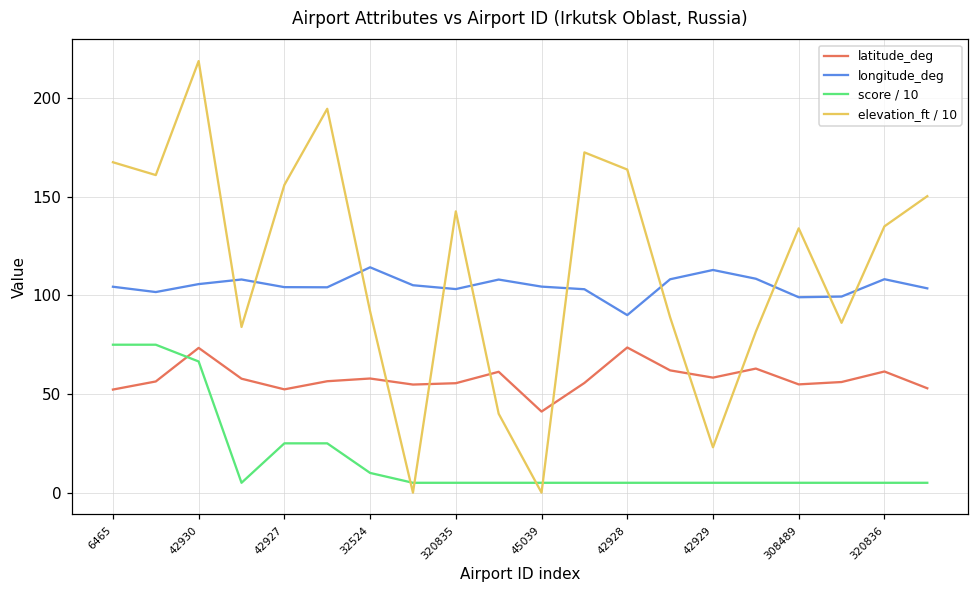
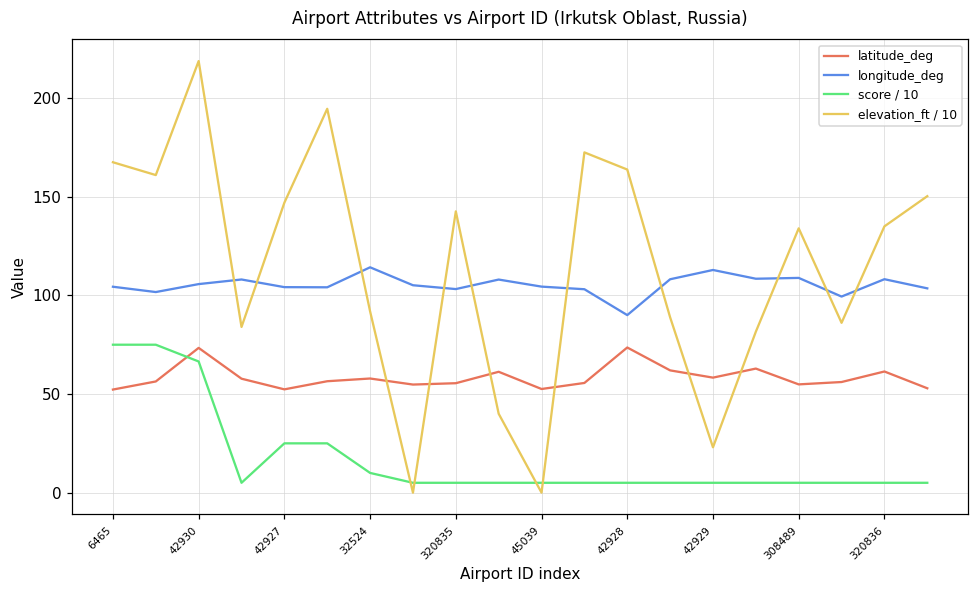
  {
    "latitude_deg": {
      "6465": 52,
      "42930": 73,
      "42927": 52,
      "32524": 58,
      "320835": 55,
-     "45039": 41,
+     "45039": 53,
      "42928": 74,
      "42929": 58,
      "308489": 55,
      "320836": 61
    },
    "longitude_deg": {
      "6465": 104,
      "42930": 106,
      "42927": 104,
      "32524": 114,
      "320835": 103,
      "45039": 104,
      "42928": 90,
      "42929": 113,
-     "308489": 99,
+     "308489": 109,
      "320836": 108
    },
    "score / 10": {
      "6465": 75,
      "42930": 67,
      "42927": 25,
      "32524": 10,
      "320835": 5,
      "45039": 5,
      "42928": 5,
      "42929": 5,
      "308489": 5,
      "320836": 5
    },
    "elevation_ft / 10": {
      "6465": 168,
      "42930": 219,
-     "42927": 156,
+     "42927": 147,
      "32524": 92,
      "320835": 143,
      "45039": 0,
      "42928": 164,
      "42929": 23,
      "308489": 134,
      "320836": 135
    }
  }
